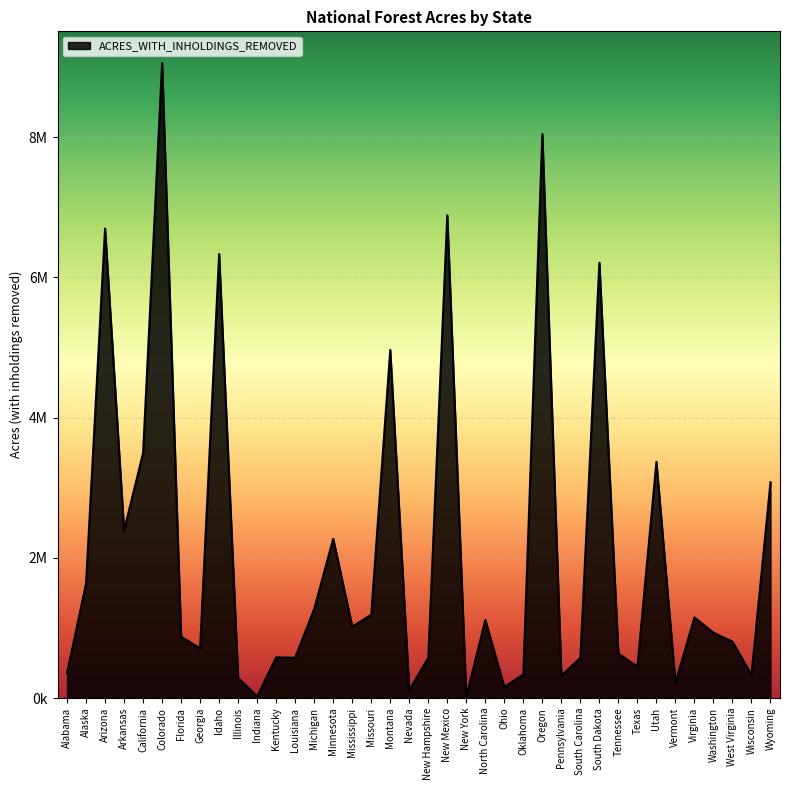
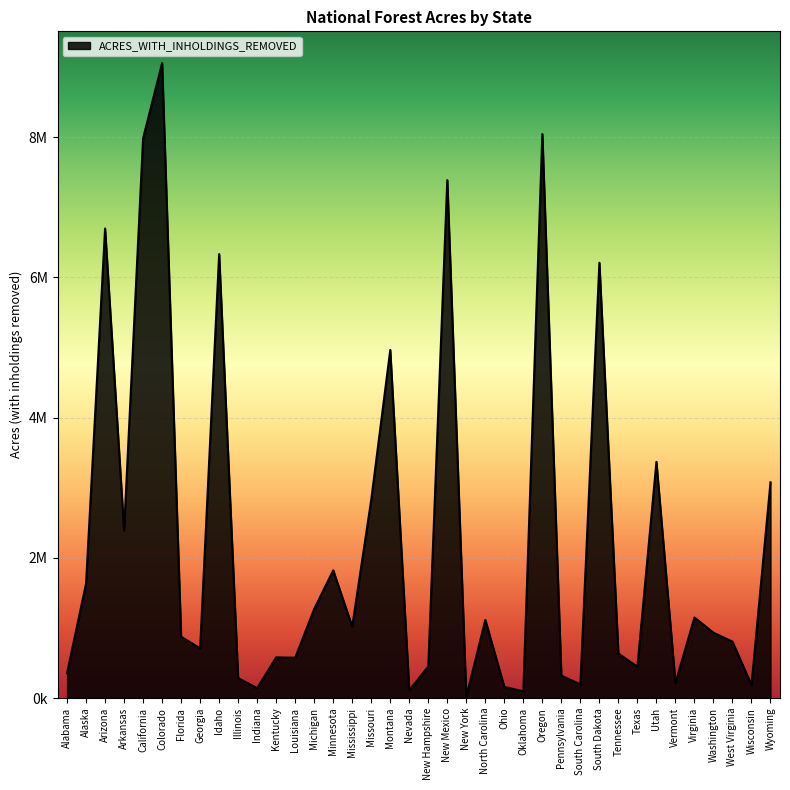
  {
    "Alabama": 400000,
    "Alaska": 1600000,
    "Arizona": 6700000,
    "Arkansas": 2400000,
-   "California": 3500000,
+   "California": 8000000,
    "Colorado": 9100000,
    "Florida": 900000,
    "Georgia": 700000,
    "Idaho": 6300000,
    "Illinois": 300000,
-   "Indiana": 0,
+   "Indiana": 100000,
    "Kentucky": 600000,
    "Louisiana": 600000,
    "Michigan": 1300000,
-   "Minnesota": 2300000,
+   "Minnesota": 1800000,
    "Mississippi": 1000000,
-   "Missouri": 1200000,
+   "Missouri": 2800000,
    "Montana": 5000000,
    "Nevada": 100000,
-   "New Hampshire": 600000,
-   "New Mexico": 6900000,
+   "New Hampshire": 400000,
+   "New Mexico": 7400000,
    "New York": 0,
    "North Carolina": 1100000,
    "Ohio": 200000,
-   "Oklahoma": 300000,
+   "Oklahoma": 100000,
    "Oregon": 8000000,
    "Pennsylvania": 300000,
-   "South Carolina": 600000,
+   "South Carolina": 200000,
    "South Dakota": 6200000,
    "Tennessee": 600000,
    "Texas": 400000,
    "Utah": 3400000,
    "Vermont": 200000,
    "Virginia": 1100000,
    "Washington": 900000,
    "West Virginia": 800000,
-   "Wisconsin": 300000,
+   "Wisconsin": 200000,
    "Wyoming": 3100000
  }
